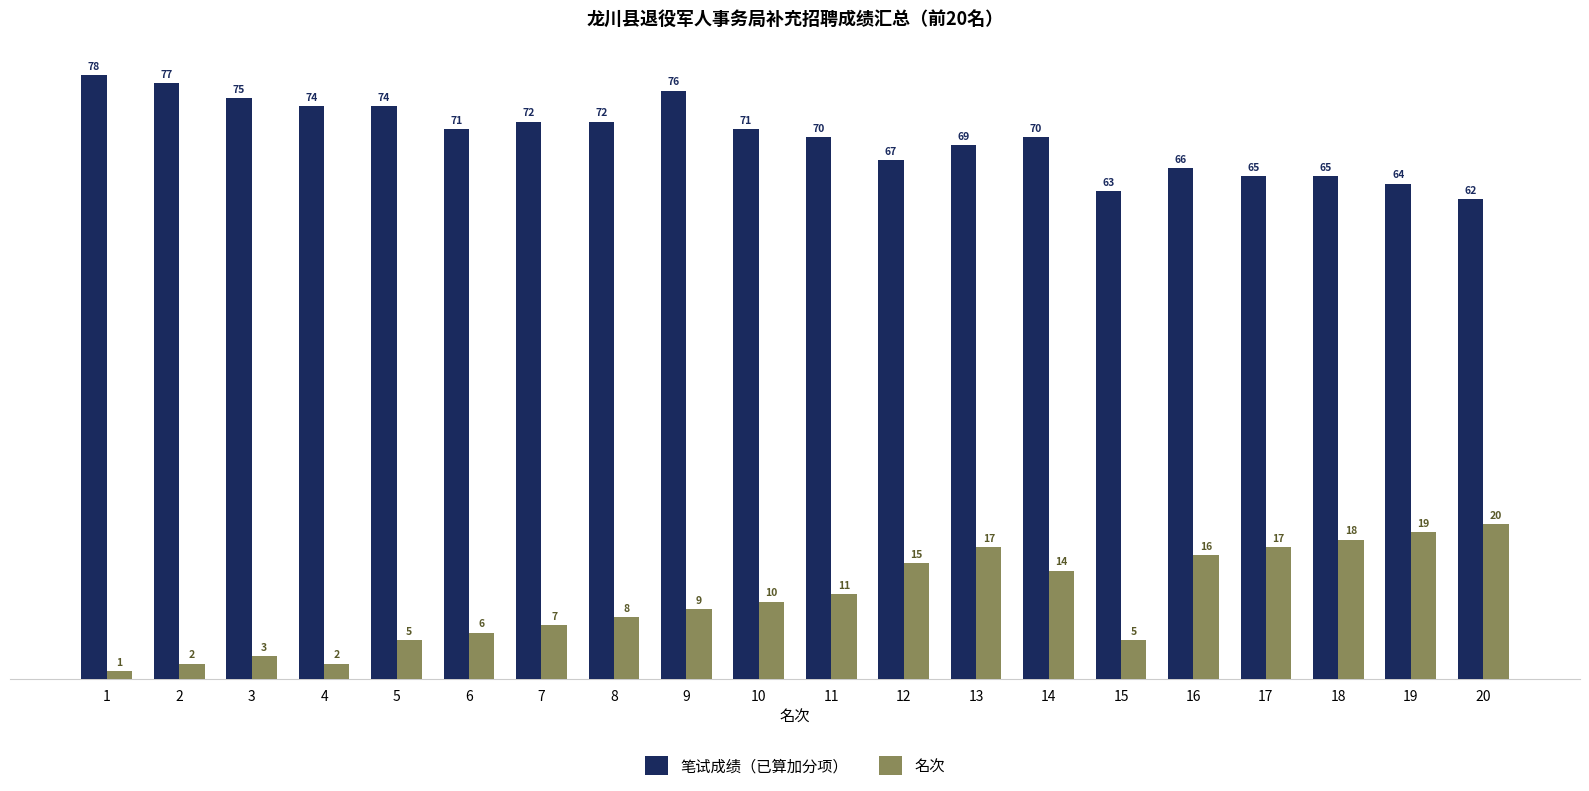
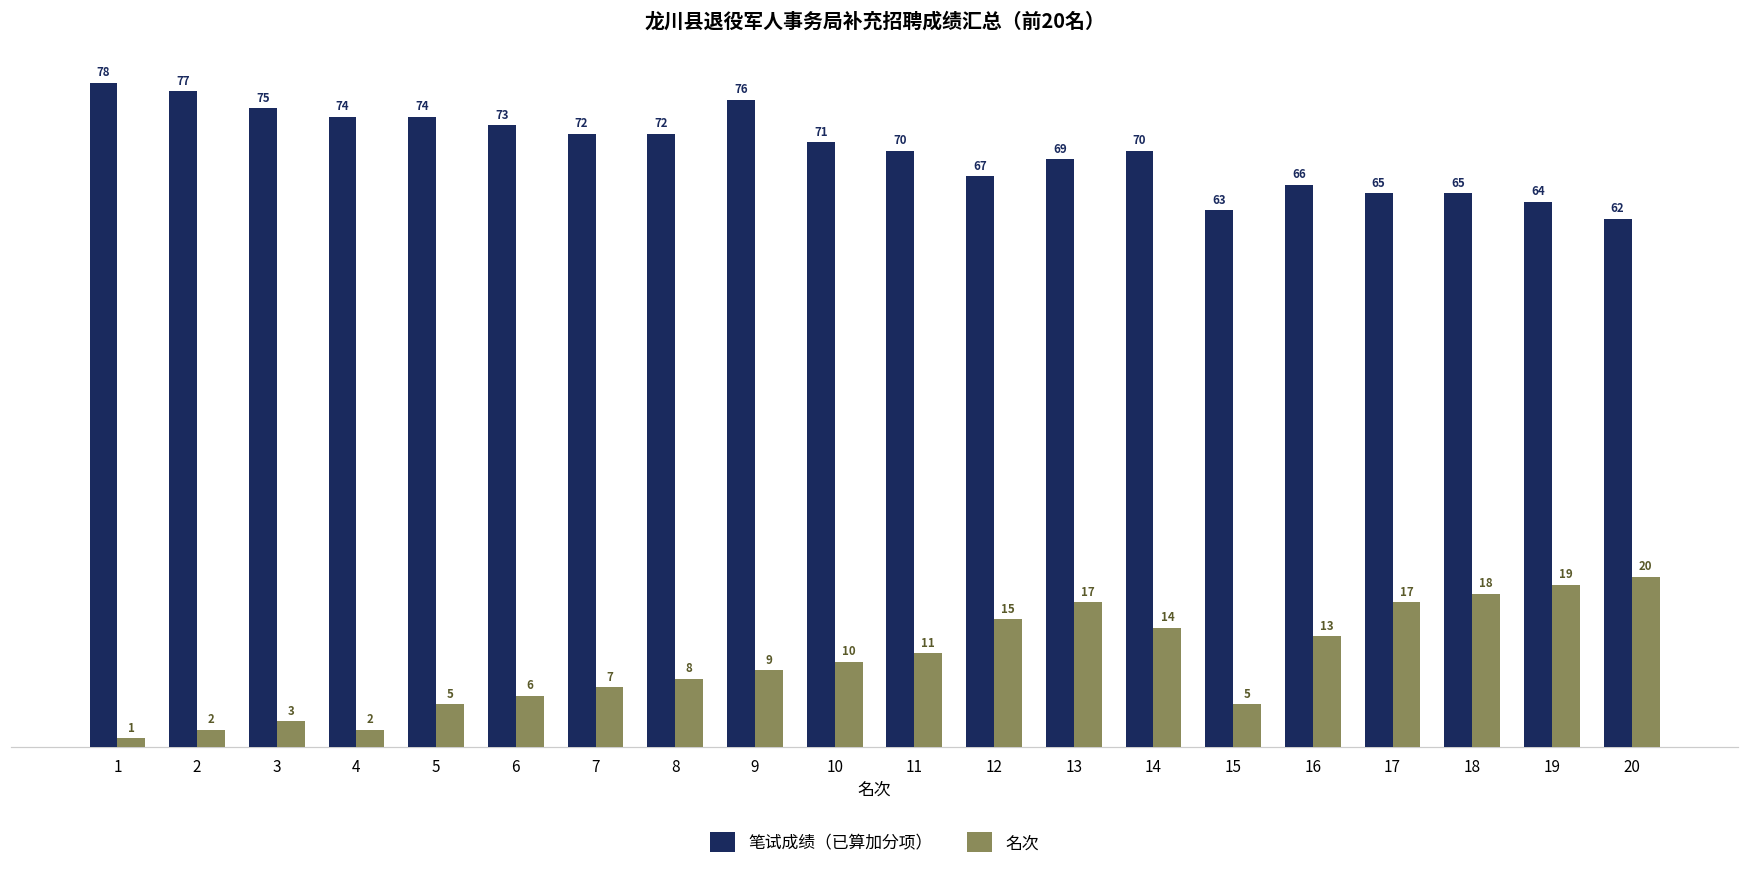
  {
    "笔试成绩（已算加分项）": {
      "1": 78,
      "2": 77,
      "3": 75,
      "4": 74,
      "5": 74,
-     "6": 71,
+     "6": 73,
      "7": 72,
      "8": 72,
      "9": 76,
      "10": 71,
      "11": 70,
      "12": 67,
      "13": 69,
      "14": 70,
      "15": 63,
      "16": 66,
      "17": 65,
      "18": 65,
      "19": 64,
      "20": 62
    },
    "名次": {
      "1": 1,
      "2": 2,
      "3": 3,
      "4": 2,
      "5": 5,
      "6": 6,
      "7": 7,
      "8": 8,
      "9": 9,
      "10": 10,
      "11": 11,
      "12": 15,
      "13": 17,
      "14": 14,
      "15": 5,
-     "16": 16,
+     "16": 13,
      "17": 17,
      "18": 18,
      "19": 19,
      "20": 20
    }
  }
